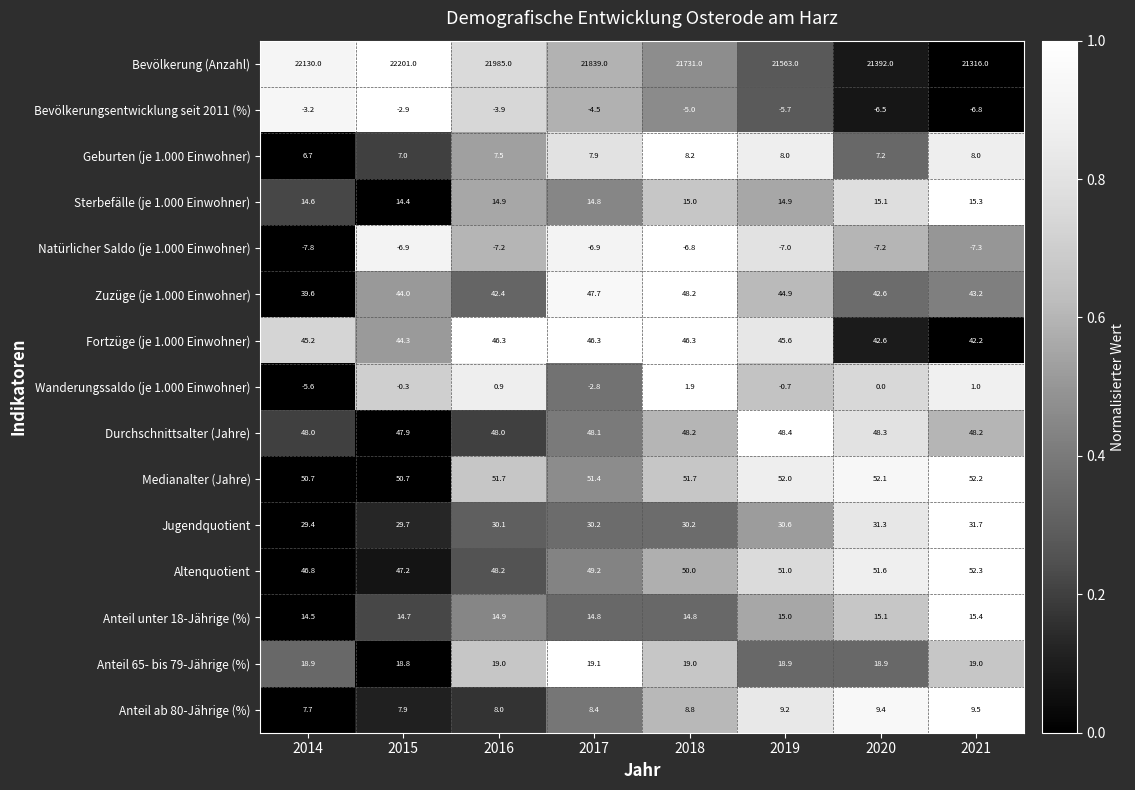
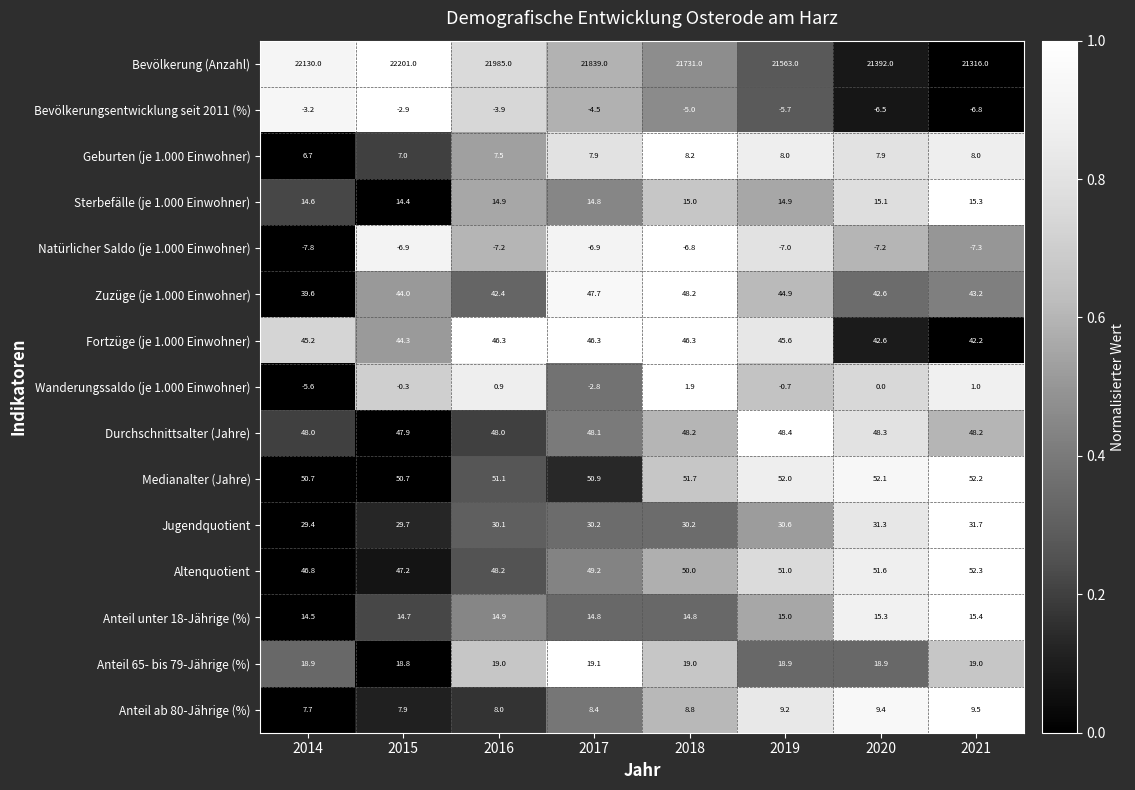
  {
    "Bevölkerung (Anzahl)": {
      "2014": 22130.0,
      "2015": 22201.0,
      "2016": 21985.0,
      "2017": 21839.0,
      "2018": 21731.0,
      "2019": 21563.0,
      "2020": 21392.0,
      "2021": 21316.0
    },
    "Bevölkerungsentwicklung seit 2011 (%)": {
      "2014": -3.2,
      "2015": -2.9,
      "2016": -3.9,
      "2017": -4.5,
      "2018": -5.0,
      "2019": -5.7,
      "2020": -6.5,
      "2021": -6.8
    },
    "Geburten (je 1.000 Einwohner)": {
      "2014": 6.7,
      "2015": 7.0,
      "2016": 7.5,
      "2017": 7.9,
      "2018": 8.2,
      "2019": 8.0,
-     "2020": 7.2,
+     "2020": 7.9,
      "2021": 8.0
    },
    "Sterbefälle (je 1.000 Einwohner)": {
      "2014": 14.6,
      "2015": 14.4,
      "2016": 14.9,
      "2017": 14.8,
      "2018": 15.0,
      "2019": 14.9,
      "2020": 15.1,
      "2021": 15.3
    },
    "Natürlicher Saldo (je 1.000 Einwohner)": {
      "2014": -7.8,
      "2015": -6.9,
      "2016": -7.2,
      "2017": -6.9,
      "2018": -6.8,
      "2019": -7.0,
      "2020": -7.2,
      "2021": -7.3
    },
    "Zuzüge (je 1.000 Einwohner)": {
      "2014": 39.6,
      "2015": 44.0,
      "2016": 42.4,
      "2017": 47.7,
      "2018": 48.2,
      "2019": 44.9,
      "2020": 42.6,
      "2021": 43.2
    },
    "Fortzüge (je 1.000 Einwohner)": {
      "2014": 45.2,
      "2015": 44.3,
      "2016": 46.3,
      "2017": 46.3,
      "2018": 46.3,
      "2019": 45.6,
      "2020": 42.6,
      "2021": 42.2
    },
    "Wanderungssaldo (je 1.000 Einwohner)": {
      "2014": -5.6,
      "2015": -0.3,
      "2016": 0.9,
      "2017": -2.8,
      "2018": 1.9,
      "2019": -0.7,
      "2020": 0.0,
      "2021": 1.0
    },
    "Durchschnittsalter (Jahre)": {
      "2014": 48.0,
      "2015": 47.9,
      "2016": 48.0,
      "2017": 48.1,
      "2018": 48.2,
      "2019": 48.4,
      "2020": 48.3,
      "2021": 48.2
    },
    "Medianalter (Jahre)": {
      "2014": 50.7,
      "2015": 50.7,
-     "2016": 51.7,
-     "2017": 51.4,
+     "2016": 51.1,
+     "2017": 50.9,
      "2018": 51.7,
      "2019": 52.0,
      "2020": 52.1,
      "2021": 52.2
    },
    "Jugendquotient": {
      "2014": 29.4,
      "2015": 29.7,
      "2016": 30.1,
      "2017": 30.2,
      "2018": 30.2,
      "2019": 30.6,
      "2020": 31.3,
      "2021": 31.7
    },
    "Altenquotient": {
      "2014": 46.8,
      "2015": 47.2,
      "2016": 48.2,
      "2017": 49.2,
      "2018": 50.0,
      "2019": 51.0,
      "2020": 51.6,
      "2021": 52.3
    },
    "Anteil unter 18-Jährige (%)": {
      "2014": 14.5,
      "2015": 14.7,
      "2016": 14.9,
      "2017": 14.8,
      "2018": 14.8,
      "2019": 15.0,
-     "2020": 15.1,
+     "2020": 15.3,
      "2021": 15.4
    },
    "Anteil 65- bis 79-Jährige (%)": {
      "2014": 18.9,
      "2015": 18.8,
      "2016": 19.0,
      "2017": 19.1,
      "2018": 19.0,
      "2019": 18.9,
      "2020": 18.9,
      "2021": 19.0
    },
    "Anteil ab 80-Jährige (%)": {
      "2014": 7.7,
      "2015": 7.9,
      "2016": 8.0,
      "2017": 8.4,
      "2018": 8.8,
      "2019": 9.2,
      "2020": 9.4,
      "2021": 9.5
    }
  }
